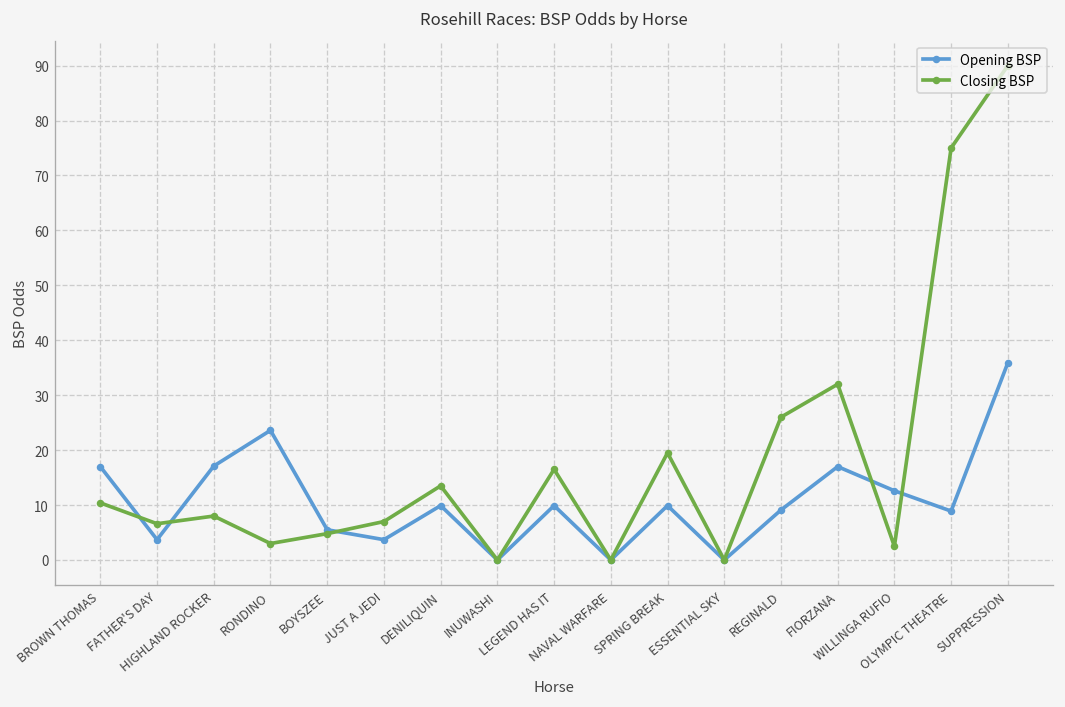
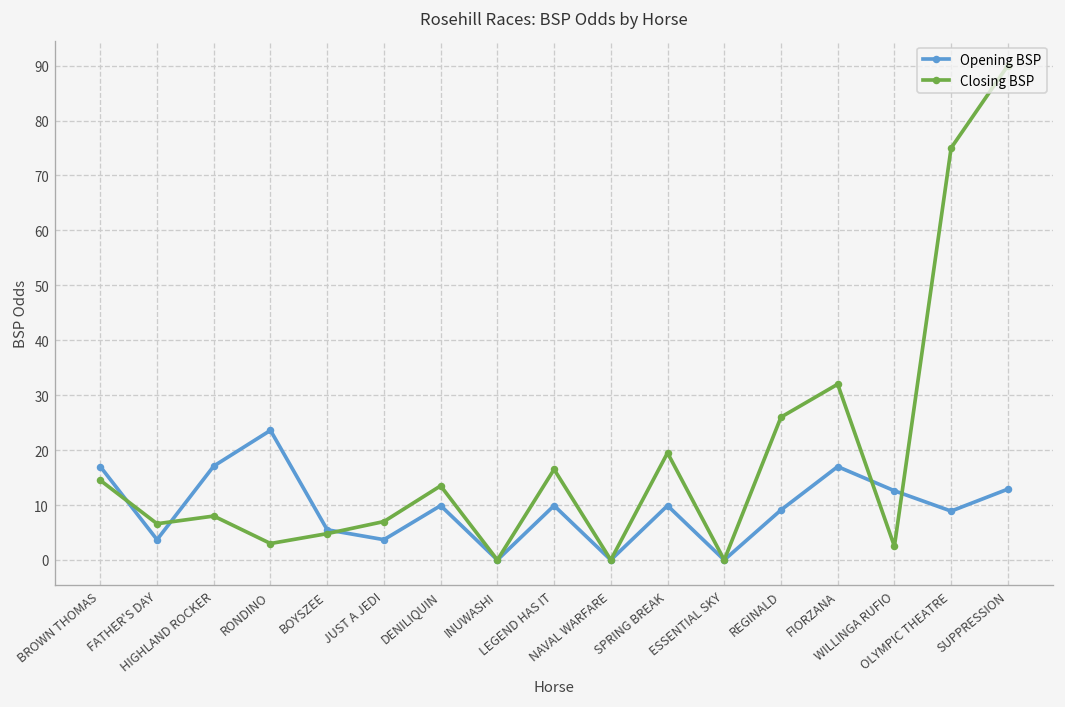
  {
    "Opening BSP": {
      "BROWN THOMAS": 17,
      "FATHER'S DAY": 4,
      "HIGHLAND ROCKER": 17,
      "RONDINO": 24,
      "BOYSZEE": 6,
      "JUST A JEDI": 4,
      "DENILIQUIN": 10,
      "LEGEND HAS IT": 10,
      "SPRING BREAK": 10,
      "REGINALD": 9,
      "FIORZANA": 17,
      "WILLINGA RUFIO": 13,
      "OLYMPIC THEATRE": 9,
-     "SUPPRESSION": 36
+     "SUPPRESSION": 13
    },
    "Closing BSP": {
-     "BROWN THOMAS": 10,
+     "BROWN THOMAS": 15,
      "FATHER'S DAY": 7,
      "HIGHLAND ROCKER": 8,
      "RONDINO": 3,
      "BOYSZEE": 5,
      "JUST A JEDI": 7,
      "DENILIQUIN": 14,
      "LEGEND HAS IT": 17,
      "SPRING BREAK": 20,
      "REGINALD": 26,
      "FIORZANA": 32,
      "WILLINGA RUFIO": 3,
      "OLYMPIC THEATRE": 75
    }
  }
